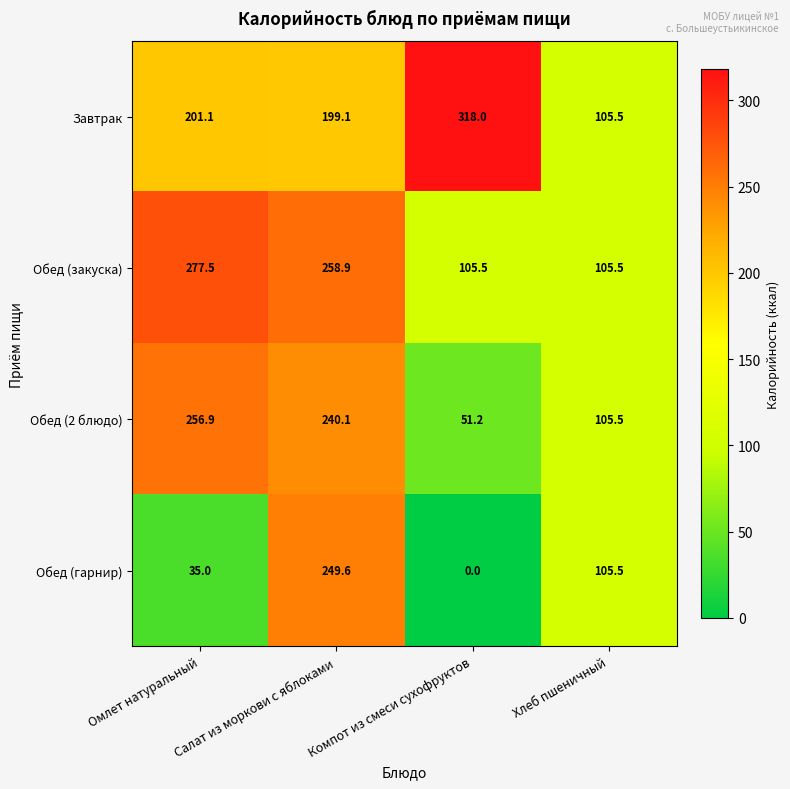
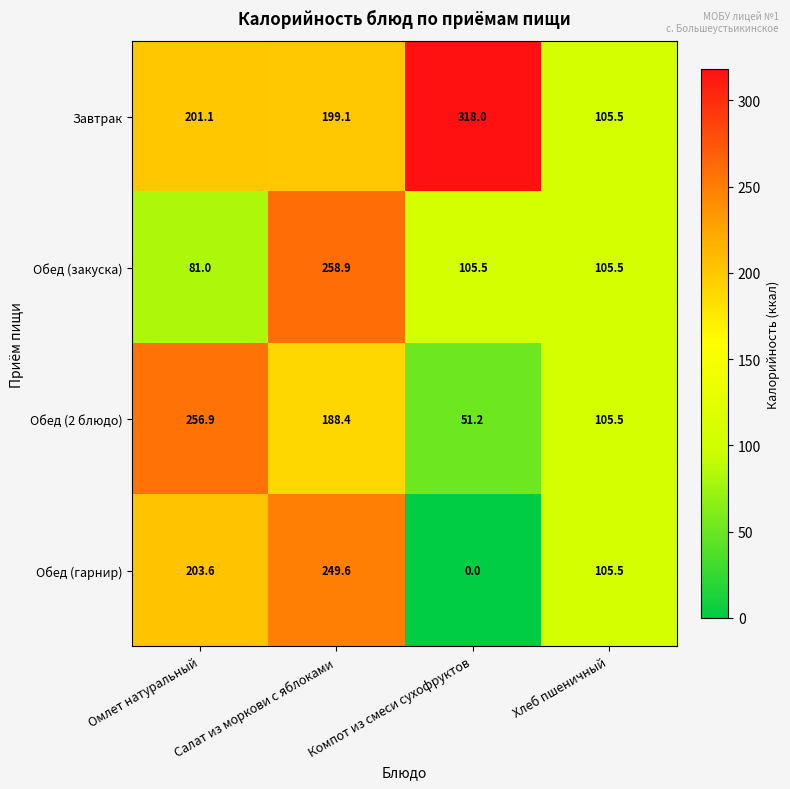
  {
    "Завтрак": {
      "Омлет натуральный": 201.1,
      "Салат из моркови с яблоками": 199.1,
      "Компот из смеси сухофруктов": 318.0,
      "Хлеб пшеничный": 105.5
    },
    "Обед (закуска)": {
-     "Омлет натуральный": 277.5,
+     "Омлет натуральный": 81.0,
      "Салат из моркови с яблоками": 258.9,
      "Компот из смеси сухофруктов": 105.5,
      "Хлеб пшеничный": 105.5
    },
    "Обед (2 блюдо)": {
      "Омлет натуральный": 256.9,
-     "Салат из моркови с яблоками": 240.1,
+     "Салат из моркови с яблоками": 188.4,
      "Компот из смеси сухофруктов": 51.2,
      "Хлеб пшеничный": 105.5
    },
    "Обед (гарнир)": {
-     "Омлет натуральный": 35.0,
+     "Омлет натуральный": 203.6,
      "Салат из моркови с яблоками": 249.6,
      "Компот из смеси сухофруктов": 0.0,
      "Хлеб пшеничный": 105.5
    }
  }
